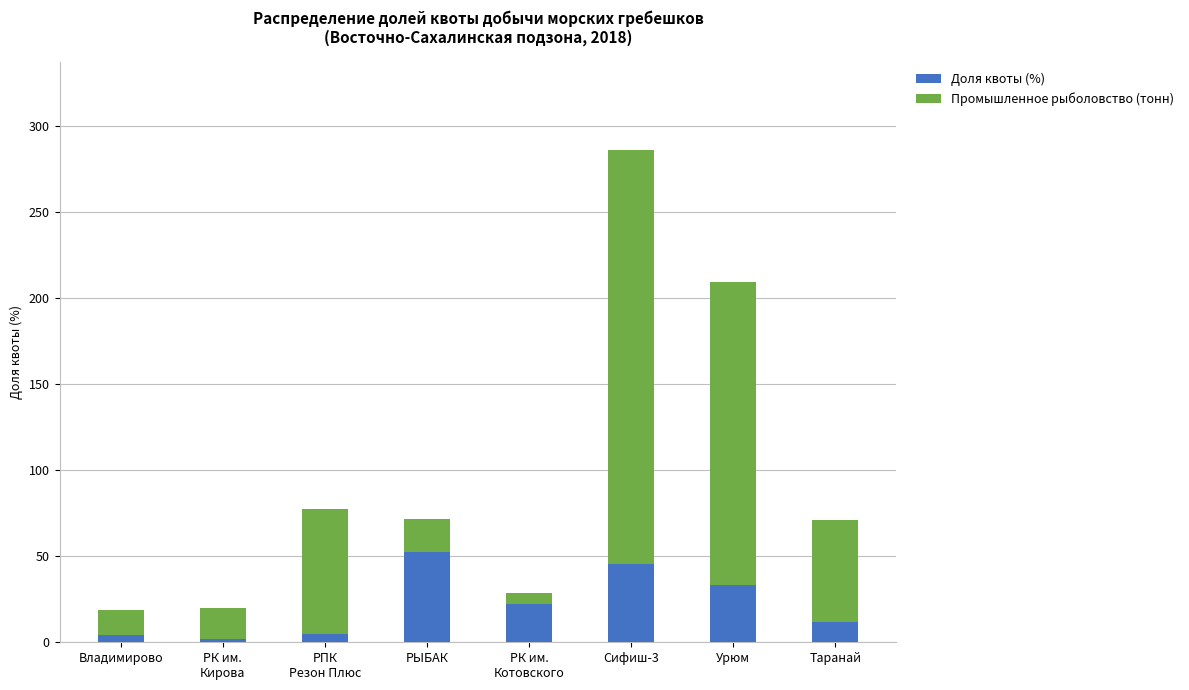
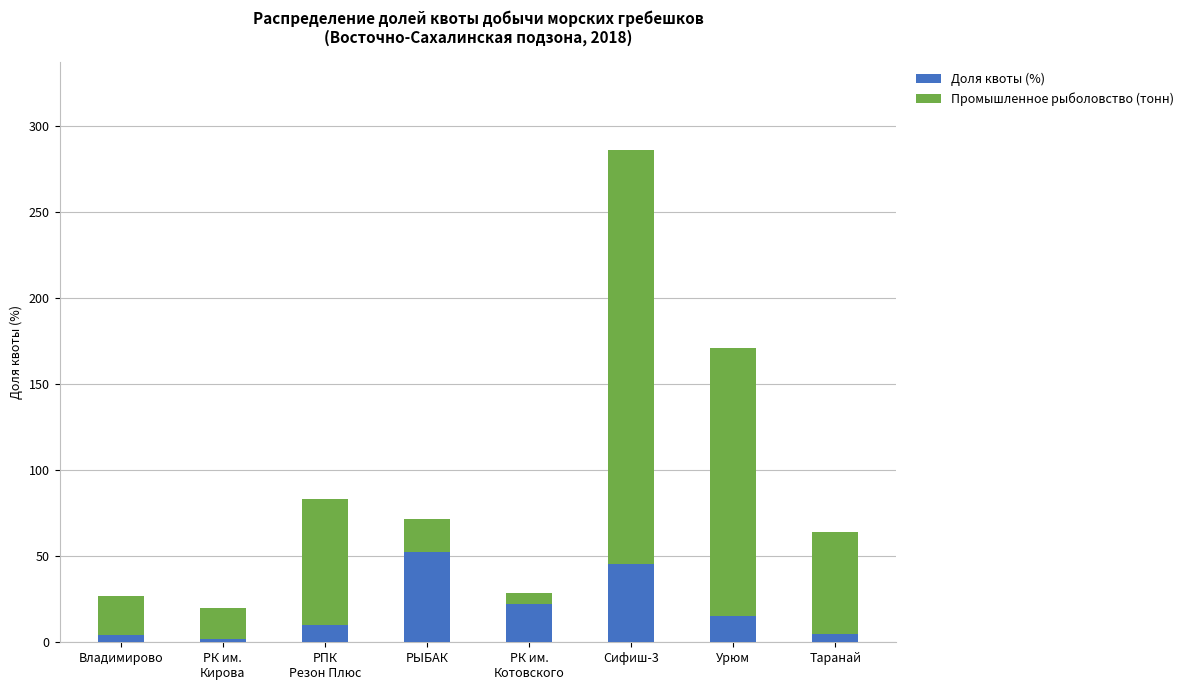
  {
    "Доля квоты (%)": {
      "Владимирово": 4,
      "РК им. Кирова": 2,
-     "РПК Резон Плюс": 5,
+     "РПК Резон Плюс": 10,
      "РЫБАК": 53,
      "РК им. Котовского": 22,
      "Сифиш-3": 45,
-     "Урюм": 33,
-     "Таранай": 12
+     "Урюм": 15,
+     "Таранай": 5
    },
    "Промышленное рыболовство (тонн)": {
-     "Владимирово": 15,
+     "Владимирово": 22,
      "РК им. Кирова": 18,
      "РПК Резон Плюс": 73,
      "РЫБАК": 19,
      "РК им. Котовского": 7,
      "Сифиш-3": 241,
-     "Урюм": 176,
+     "Урюм": 156,
      "Таранай": 59
    }
  }
